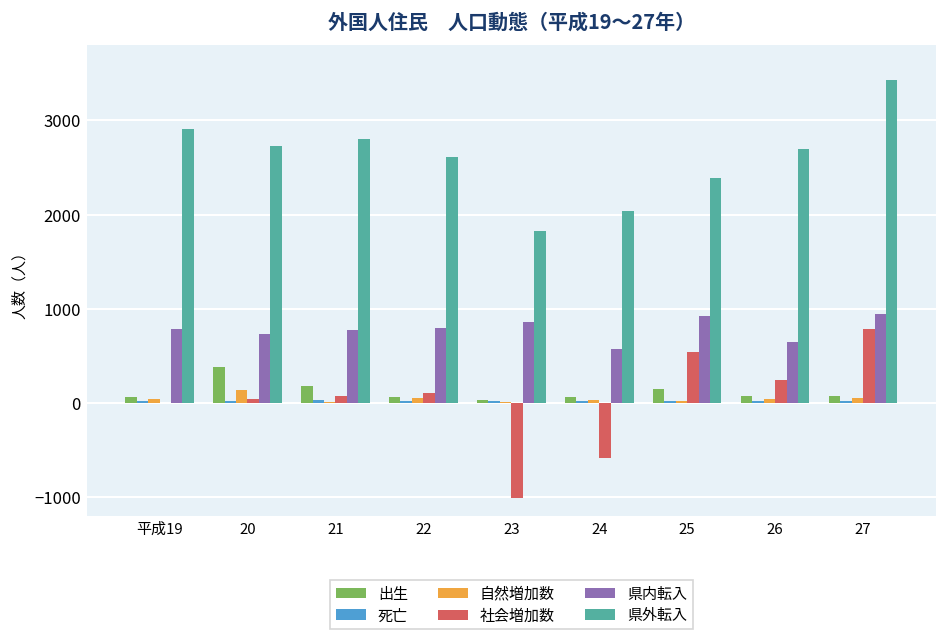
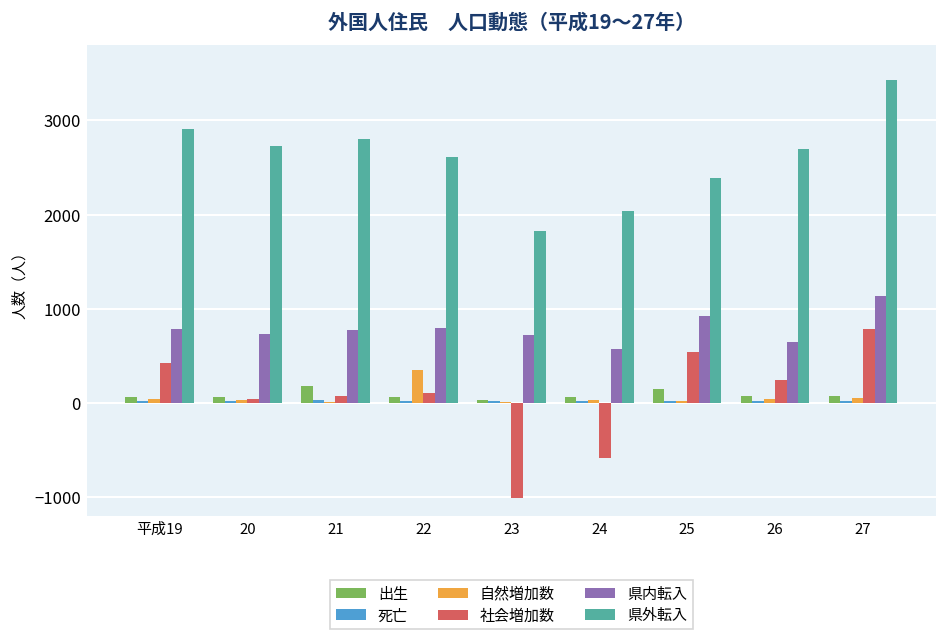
  {
    "出生": {
      "平成19": 100,
-     "20": 400,
+     "20": 100,
      "21": 200,
      "22": 100,
      "24": 100,
      "25": 200,
      "26": 100,
      "27": 100
    },
    "自然増加数": {
      "平成19": 0,
-     "20": 100,
-     "22": 100,
+     "20": 0,
+     "22": 400,
      "24": 0,
      "26": 0,
      "27": 100
    },
    "社会増加数": {
-     "平成19": 0,
+     "平成19": 400,
      "20": 0,
      "21": 100,
      "22": 100,
      "23": -1000,
      "24": -600,
      "25": 500,
      "26": 200,
      "27": 800
    },
    "県内転入": {
      "平成19": 800,
      "20": 700,
      "21": 800,
      "22": 800,
-     "23": 900,
+     "23": 700,
      "24": 600,
      "25": 900,
      "26": 600,
-     "27": 900
+     "27": 1100
    }
  }
